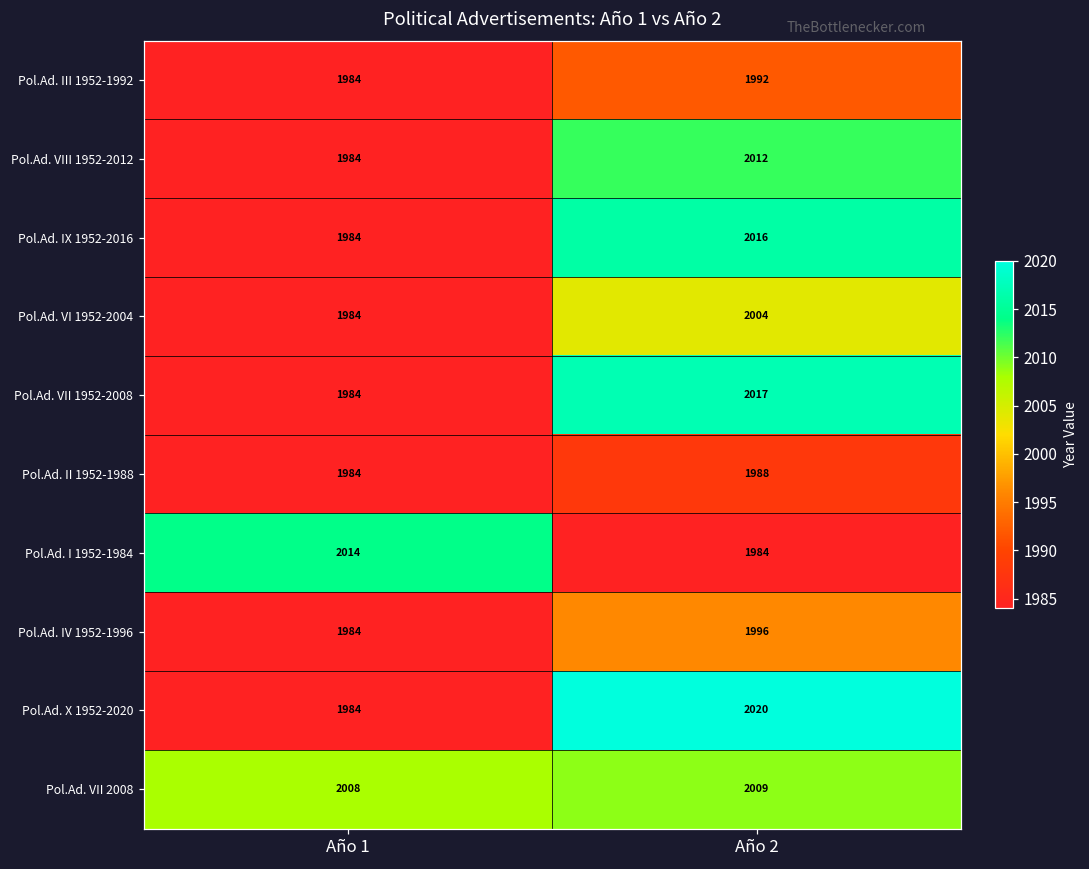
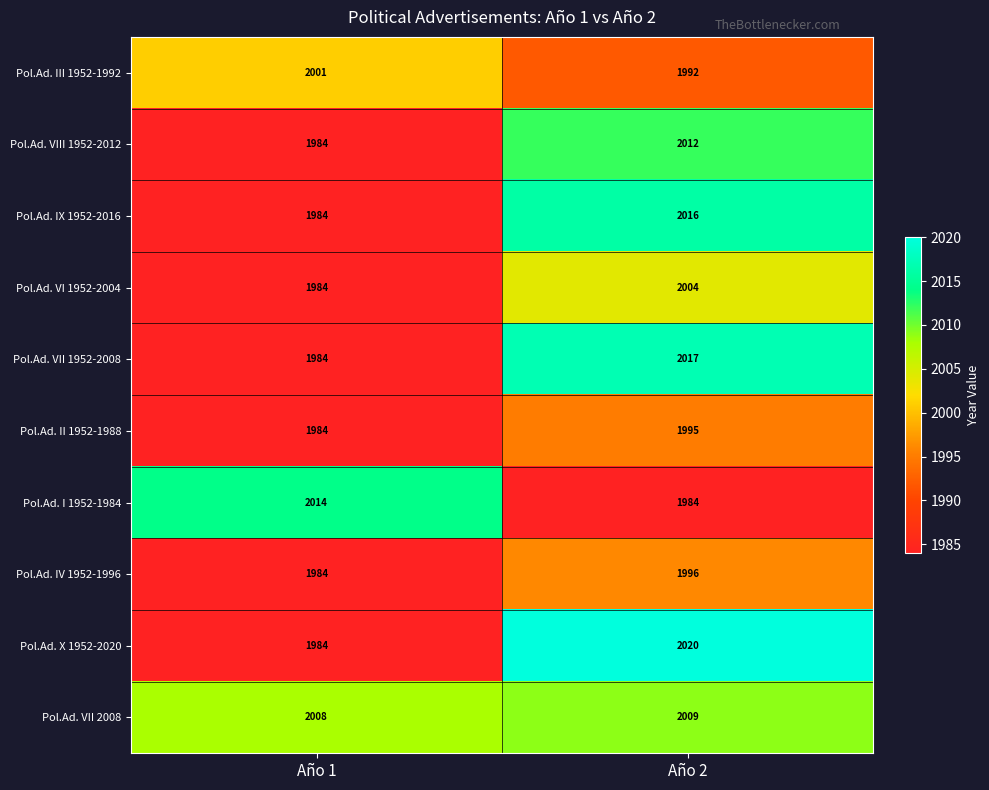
  {
    "Pol.Ad. III 1952-1992": {
-     "Año 1": 1984,
+     "Año 1": 2001,
      "Año 2": 1992
    },
    "Pol.Ad. VIII 1952-2012": {
      "Año 1": 1984,
      "Año 2": 2012
    },
    "Pol.Ad. IX 1952-2016": {
      "Año 1": 1984,
      "Año 2": 2016
    },
    "Pol.Ad. VI 1952-2004": {
      "Año 1": 1984,
      "Año 2": 2004
    },
    "Pol.Ad. VII 1952-2008": {
      "Año 1": 1984,
      "Año 2": 2017
    },
    "Pol.Ad. II 1952-1988": {
      "Año 1": 1984,
-     "Año 2": 1988
+     "Año 2": 1995
    },
    "Pol.Ad. I 1952-1984": {
      "Año 1": 2014,
      "Año 2": 1984
    },
    "Pol.Ad. IV 1952-1996": {
      "Año 1": 1984,
      "Año 2": 1996
    },
    "Pol.Ad. X 1952-2020": {
      "Año 1": 1984,
      "Año 2": 2020
    },
    "Pol.Ad. VII 2008": {
      "Año 1": 2008,
      "Año 2": 2009
    }
  }
